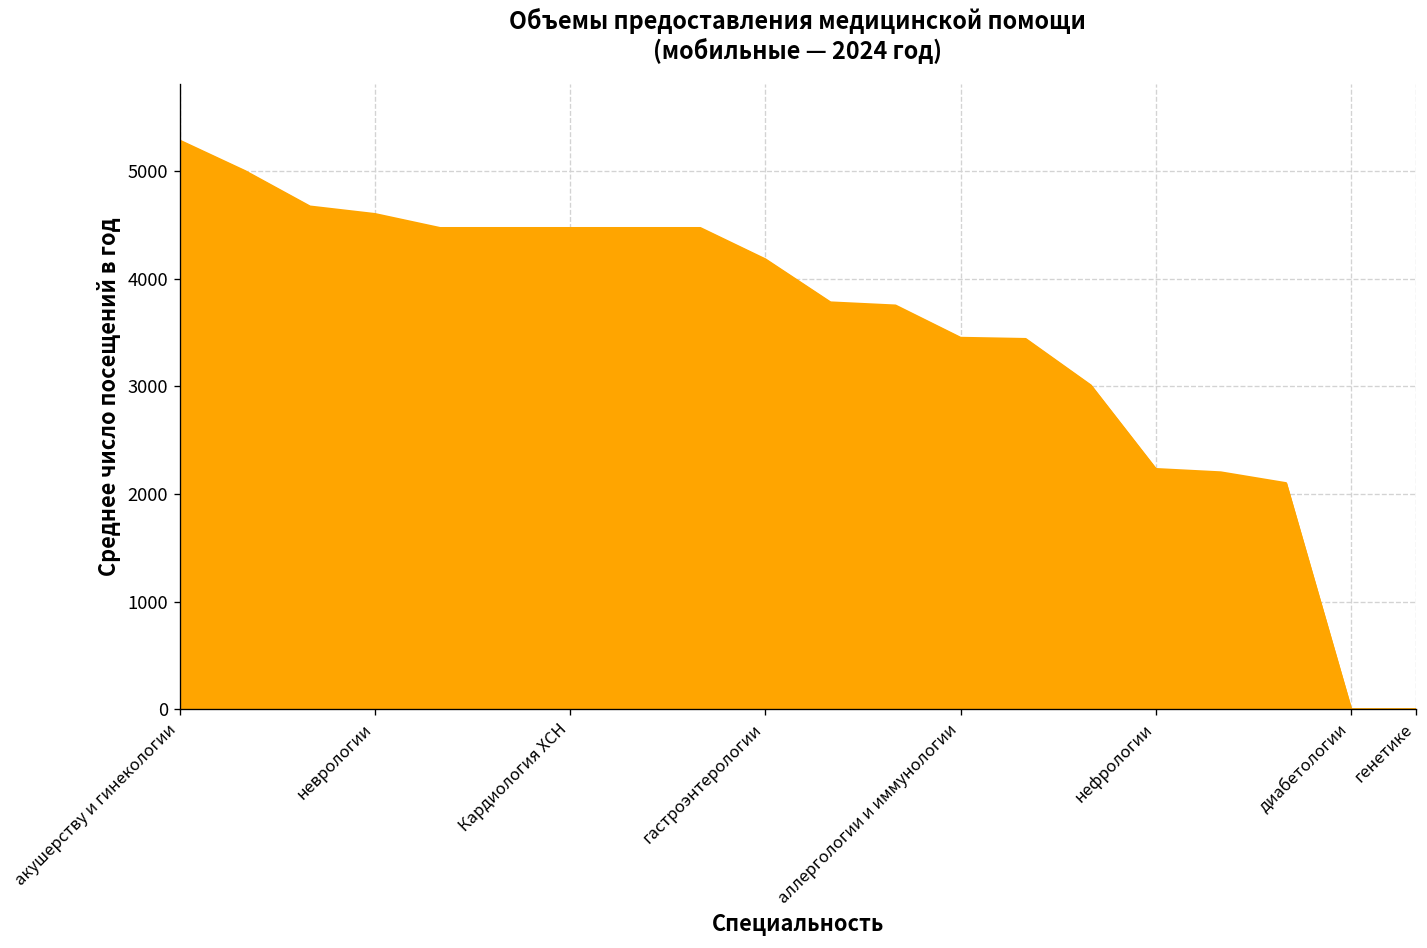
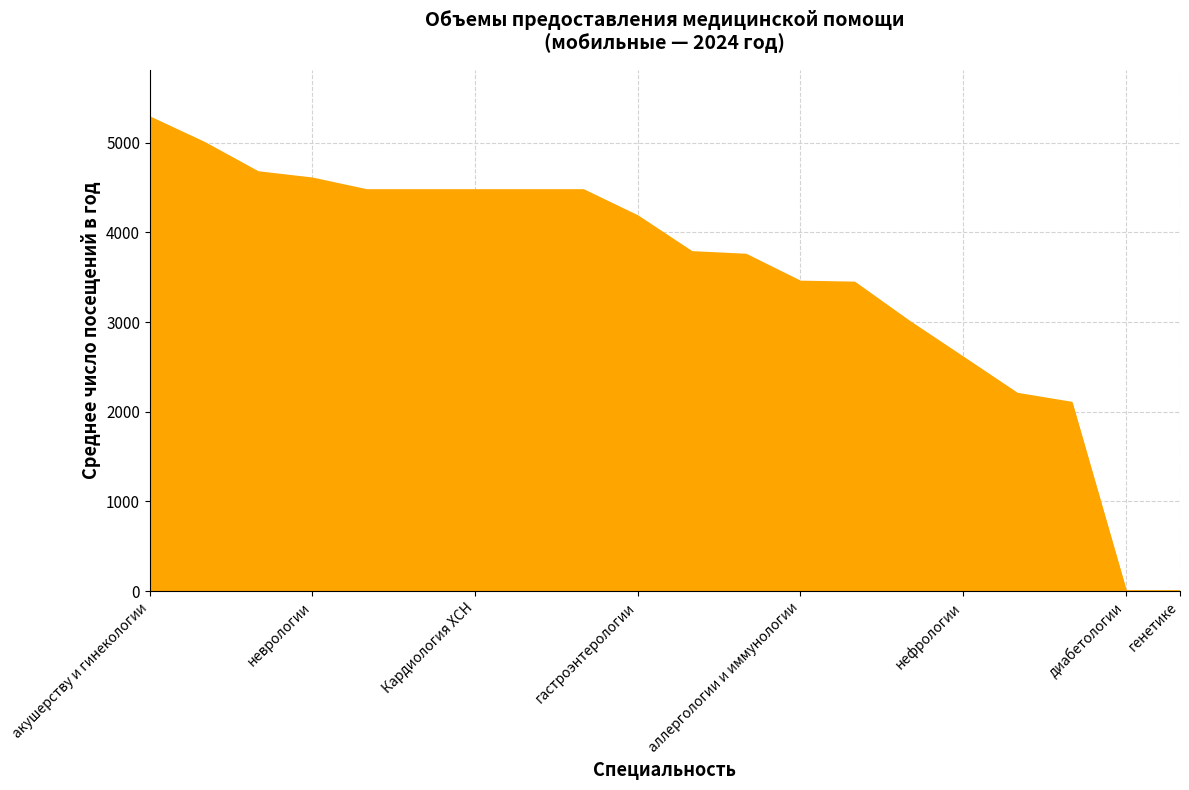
  {
    "акушерству и гинекологии": 5300,
    "гастроэнтерологии": 4200,
-   "нефрологии": 2200
+   "нефрологии": 2600
  }
